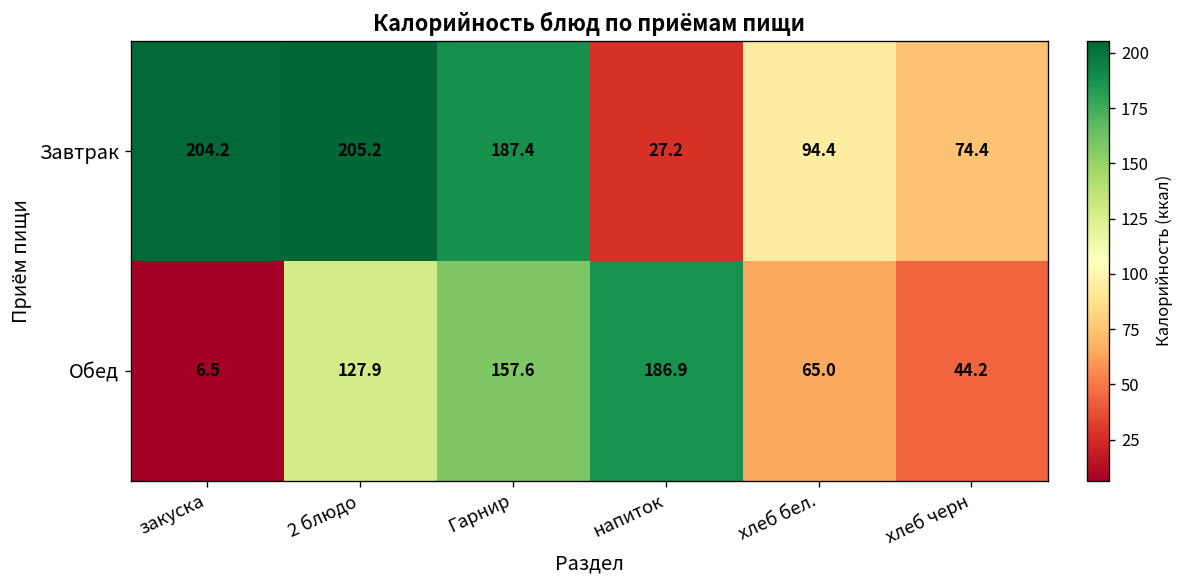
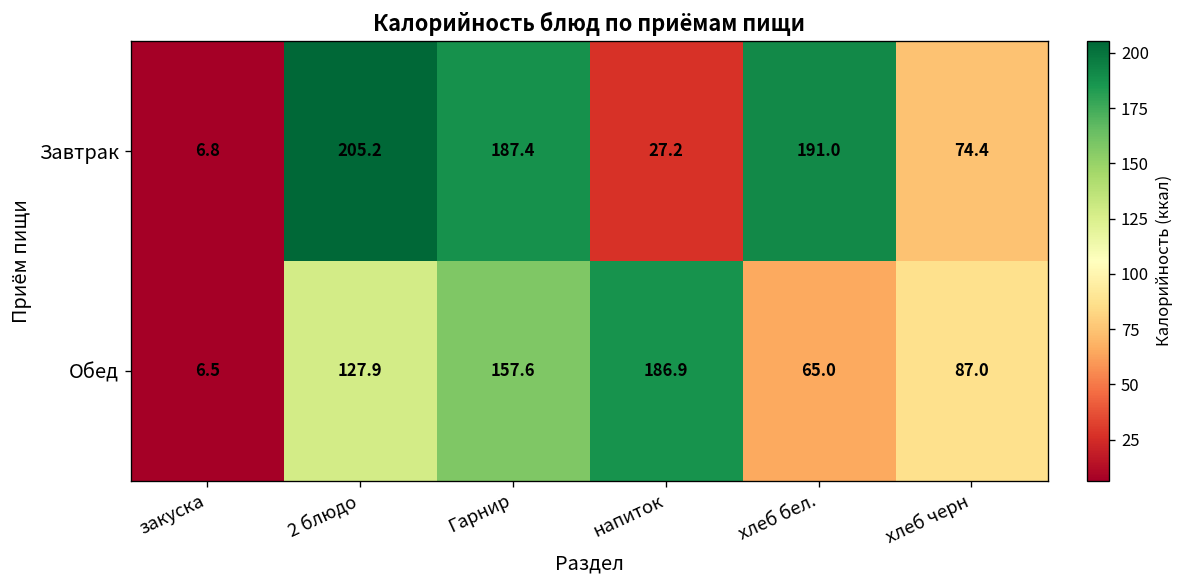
  {
    "Завтрак": {
-     "закуска": 204.2,
+     "закуска": 6.8,
      "2 блюдо": 205.2,
      "Гарнир": 187.4,
      "напиток": 27.2,
-     "хлеб бел.": 94.4,
+     "хлеб бел.": 191.0,
      "хлеб черн": 74.4
    },
    "Обед": {
      "закуска": 6.5,
      "2 блюдо": 127.9,
      "Гарнир": 157.6,
      "напиток": 186.9,
      "хлеб бел.": 65.0,
-     "хлеб черн": 44.2
+     "хлеб черн": 87.0
    }
  }
